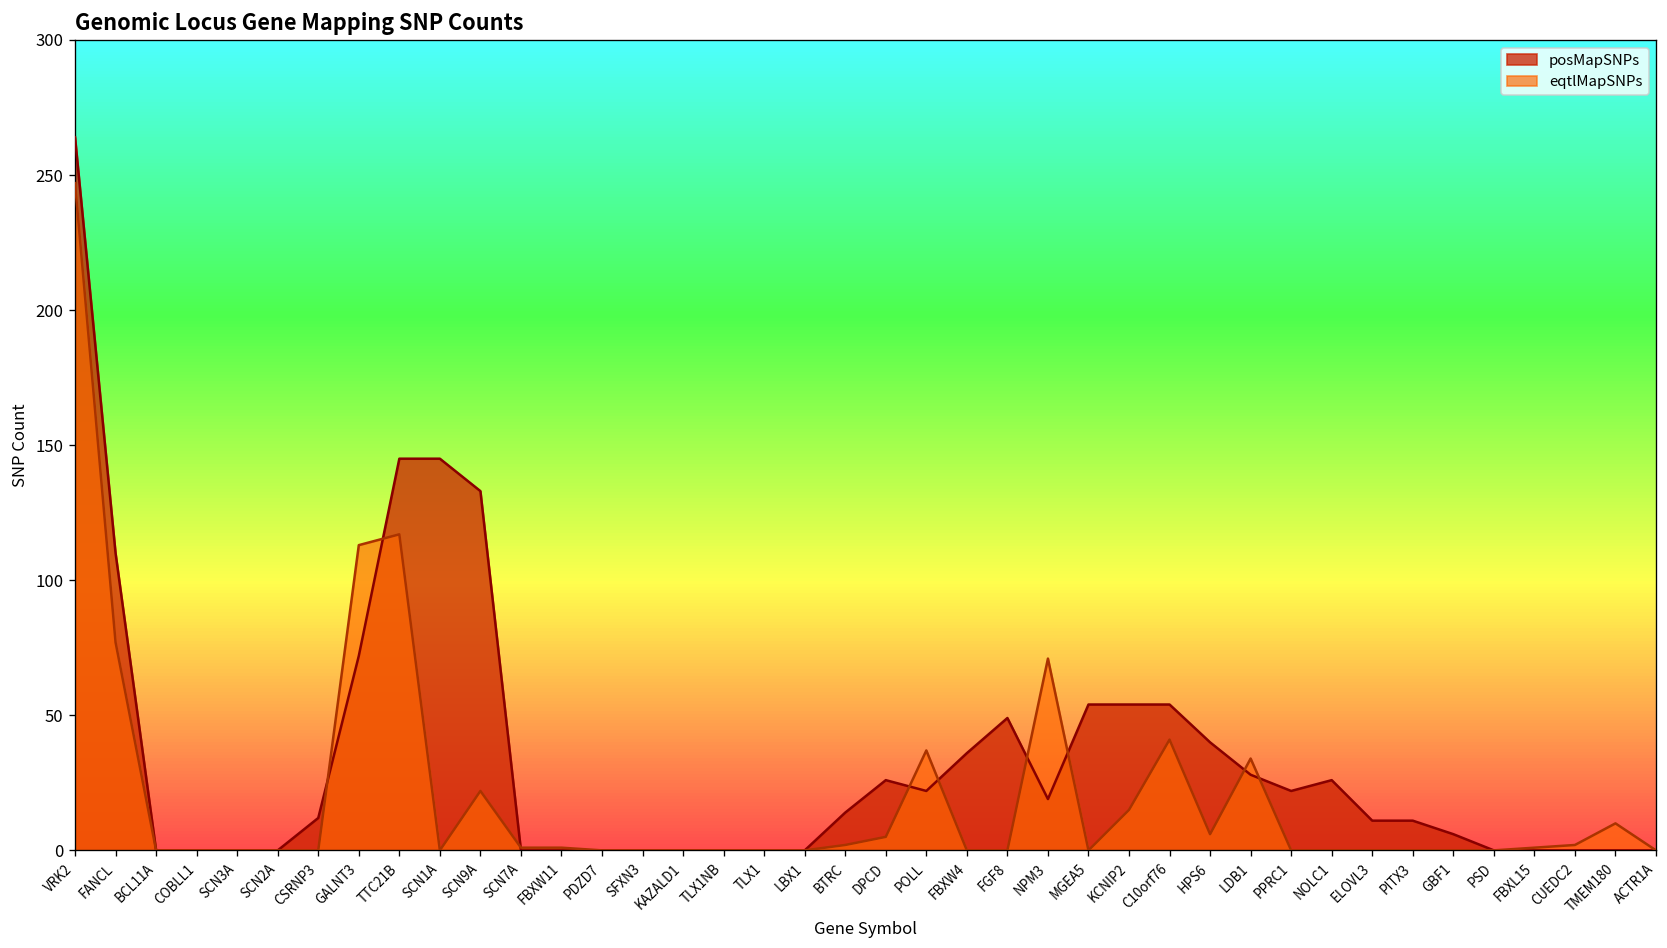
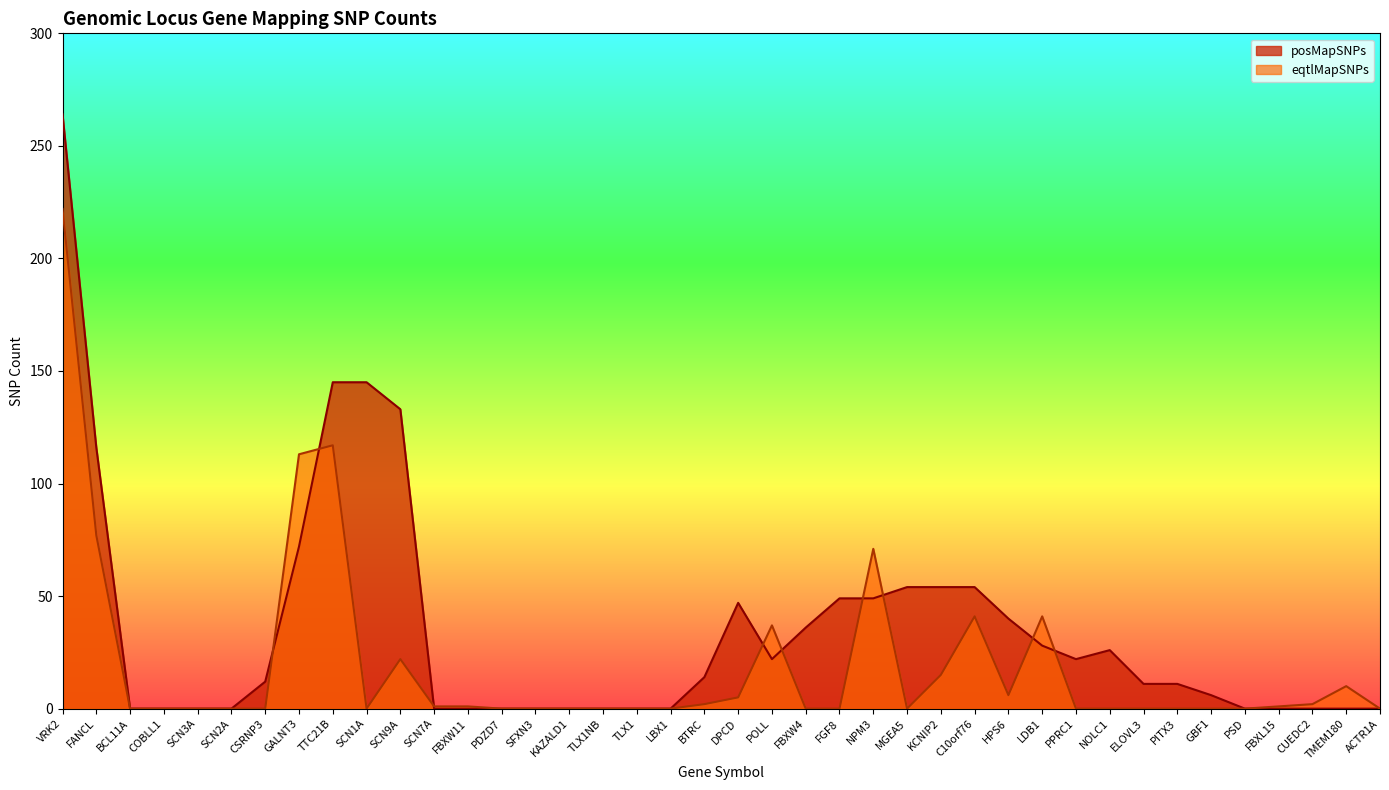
  {
    "posMapSNPs": {
      "VRK2": 264,
-     "FANCL": 110,
+     "FANCL": 116,
      "CSRNP3": 12,
      "GALNT3": 72,
      "TTC21B": 145,
      "SCN1A": 145,
      "SCN9A": 133,
      "BTRC": 14,
-     "DPCD": 26,
+     "DPCD": 47,
      "POLL": 22,
      "FBXW4": 36,
      "FGF8": 49,
-     "NPM3": 19,
+     "NPM3": 49,
      "MGEA5": 54,
      "KCNIP2": 54,
      "C10orf76": 54,
      "HPS6": 40,
      "LDB1": 28,
      "PPRC1": 22,
      "NOLC1": 26,
      "ELOVL3": 11,
      "PITX3": 11,
      "GBF1": 6,
      "CUEDC2": 0,
      "TMEM180": 0
    },
    "eqtlMapSNPs": {
-     "VRK2": 247,
+     "VRK2": 222,
      "FANCL": 77,
      "CSRNP3": 0,
      "GALNT3": 113,
      "TTC21B": 117,
      "SCN1A": 0,
      "SCN9A": 22,
      "BTRC": 2,
      "DPCD": 5,
      "POLL": 37,
      "FBXW4": 0,
      "FGF8": 0,
      "NPM3": 71,
      "MGEA5": 0,
      "KCNIP2": 15,
      "C10orf76": 41,
      "HPS6": 6,
-     "LDB1": 34,
+     "LDB1": 41,
      "PPRC1": 0,
      "NOLC1": 0,
      "ELOVL3": 0,
      "PITX3": 0,
      "GBF1": 0,
      "CUEDC2": 2,
      "TMEM180": 10
    }
  }
